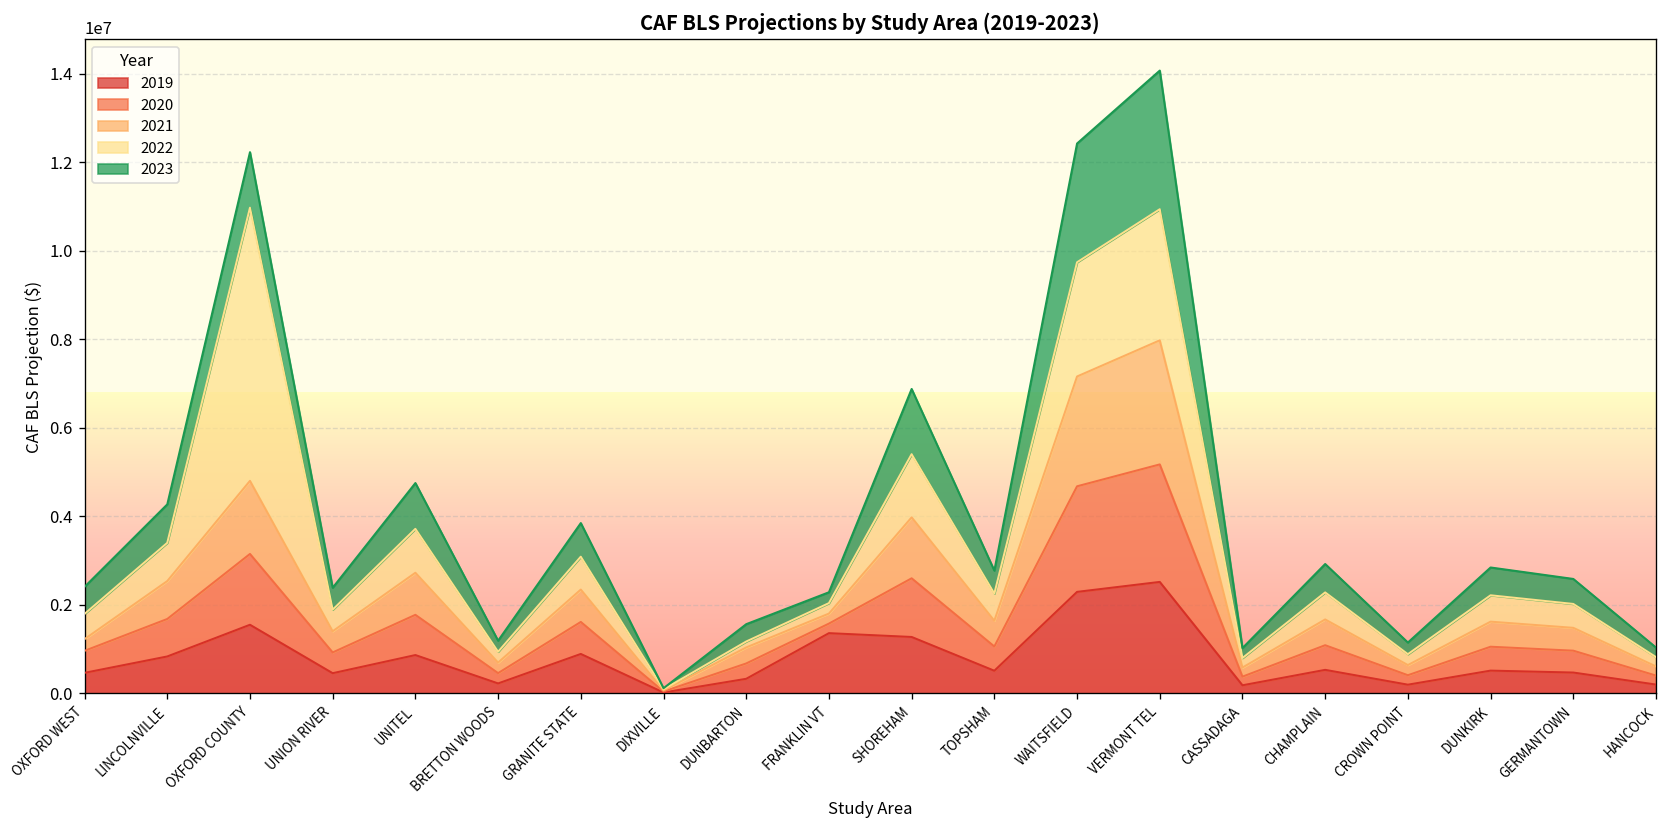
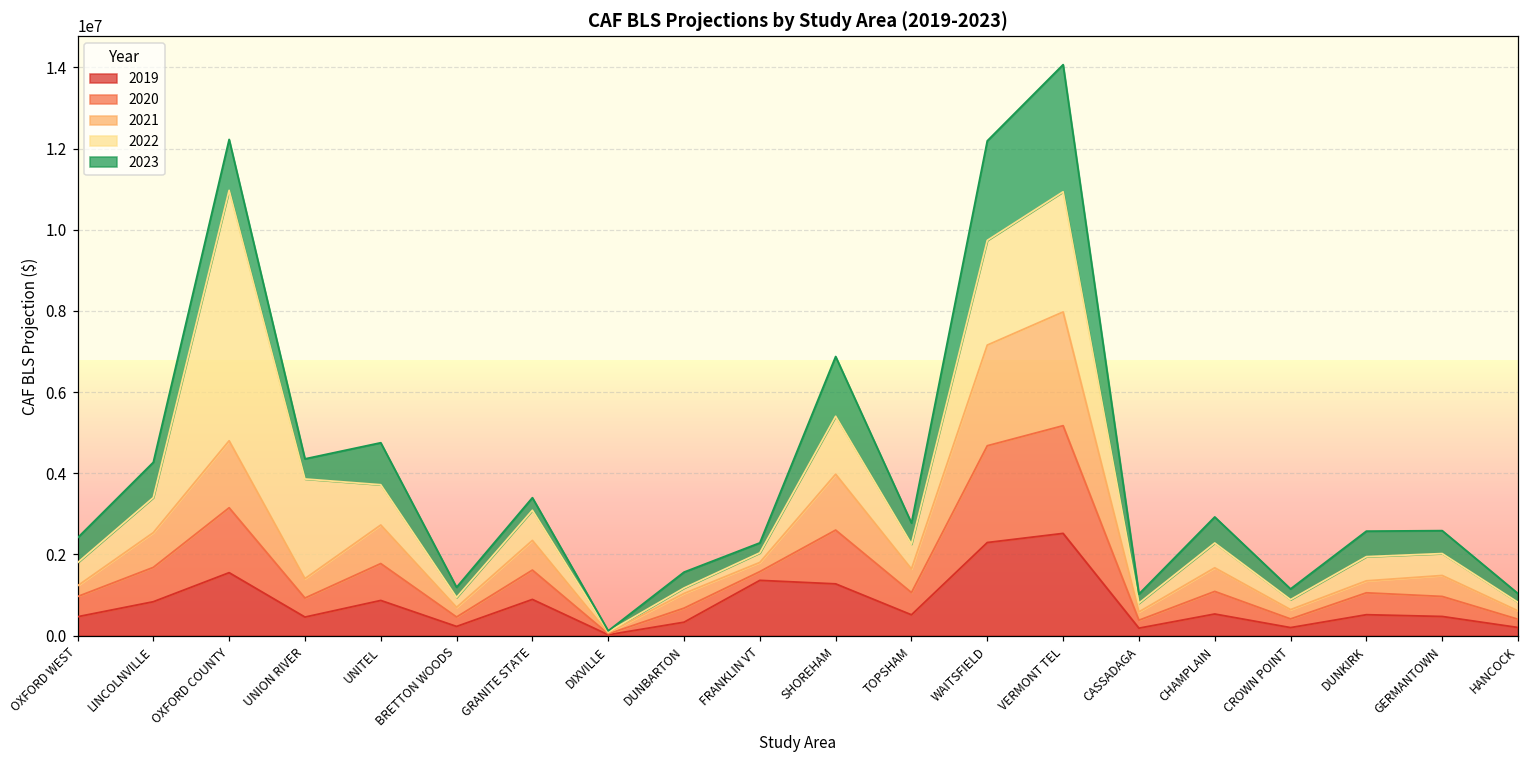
  {
    "2019": {
      "OXFORD WEST": 500000,
      "LINCOLNVILLE": 800000,
      "OXFORD COUNTY": 1600000,
      "UNION RIVER": 500000,
      "UNITEL": 900000,
      "BRETTON WOODS": 200000,
      "GRANITE STATE": 900000,
      "DUNBARTON": 300000,
      "FRANKLIN VT": 1400000,
      "SHOREHAM": 1300000,
      "TOPSHAM": 500000,
      "WAITSFIELD": 2300000,
      "VERMONT TEL": 2500000,
      "CASSADAGA": 200000,
      "CHAMPLAIN": 500000,
      "CROWN POINT": 200000,
      "DUNKIRK": 500000,
      "GERMANTOWN": 500000,
      "HANCOCK": 200000
    },
    "2020": {
      "OXFORD WEST": 500000,
      "LINCOLNVILLE": 800000,
      "OXFORD COUNTY": 1600000,
      "UNION RIVER": 500000,
      "UNITEL": 900000,
      "BRETTON WOODS": 200000,
      "GRANITE STATE": 700000,
      "DUNBARTON": 300000,
      "FRANKLIN VT": 200000,
      "SHOREHAM": 1300000,
      "TOPSHAM": 500000,
      "WAITSFIELD": 2400000,
      "VERMONT TEL": 2700000,
      "CASSADAGA": 200000,
      "CHAMPLAIN": 600000,
      "CROWN POINT": 200000,
      "DUNKIRK": 500000,
      "GERMANTOWN": 500000,
      "HANCOCK": 200000
    },
    "2021": {
      "OXFORD WEST": 300000,
      "LINCOLNVILLE": 900000,
      "OXFORD COUNTY": 1700000,
      "UNION RIVER": 500000,
      "UNITEL": 900000,
      "BRETTON WOODS": 200000,
      "GRANITE STATE": 700000,
      "DUNBARTON": 400000,
      "FRANKLIN VT": 200000,
      "SHOREHAM": 1400000,
      "TOPSHAM": 600000,
      "WAITSFIELD": 2500000,
      "VERMONT TEL": 2800000,
      "CASSADAGA": 200000,
      "CHAMPLAIN": 600000,
      "CROWN POINT": 200000,
-     "DUNKIRK": 600000,
+     "DUNKIRK": 300000,
      "GERMANTOWN": 500000,
      "HANCOCK": 200000
    },
    "2022": {
      "OXFORD WEST": 600000,
      "LINCOLNVILLE": 900000,
      "OXFORD COUNTY": 6200000,
-     "UNION RIVER": 500000,
+     "UNION RIVER": 2500000,
      "UNITEL": 1000000,
      "BRETTON WOODS": 200000,
      "GRANITE STATE": 700000,
      "DUNBARTON": 100000,
      "FRANKLIN VT": 200000,
      "SHOREHAM": 1400000,
      "TOPSHAM": 600000,
      "WAITSFIELD": 2600000,
      "VERMONT TEL": 3000000,
      "CASSADAGA": 200000,
      "CHAMPLAIN": 600000,
      "CROWN POINT": 200000,
      "DUNKIRK": 600000,
      "GERMANTOWN": 500000,
      "HANCOCK": 200000
    },
    "2023": {
      "OXFORD WEST": 600000,
      "LINCOLNVILLE": 900000,
      "OXFORD COUNTY": 1300000,
      "UNION RIVER": 500000,
      "UNITEL": 1000000,
      "BRETTON WOODS": 300000,
-     "GRANITE STATE": 800000,
+     "GRANITE STATE": 300000,
      "DUNBARTON": 400000,
      "FRANKLIN VT": 200000,
      "SHOREHAM": 1500000,
      "TOPSHAM": 500000,
-     "WAITSFIELD": 2700000,
+     "WAITSFIELD": 2500000,
      "VERMONT TEL": 3100000,
      "CASSADAGA": 200000,
      "CHAMPLAIN": 600000,
      "CROWN POINT": 300000,
      "DUNKIRK": 600000,
      "GERMANTOWN": 600000,
      "HANCOCK": 200000
    }
  }
